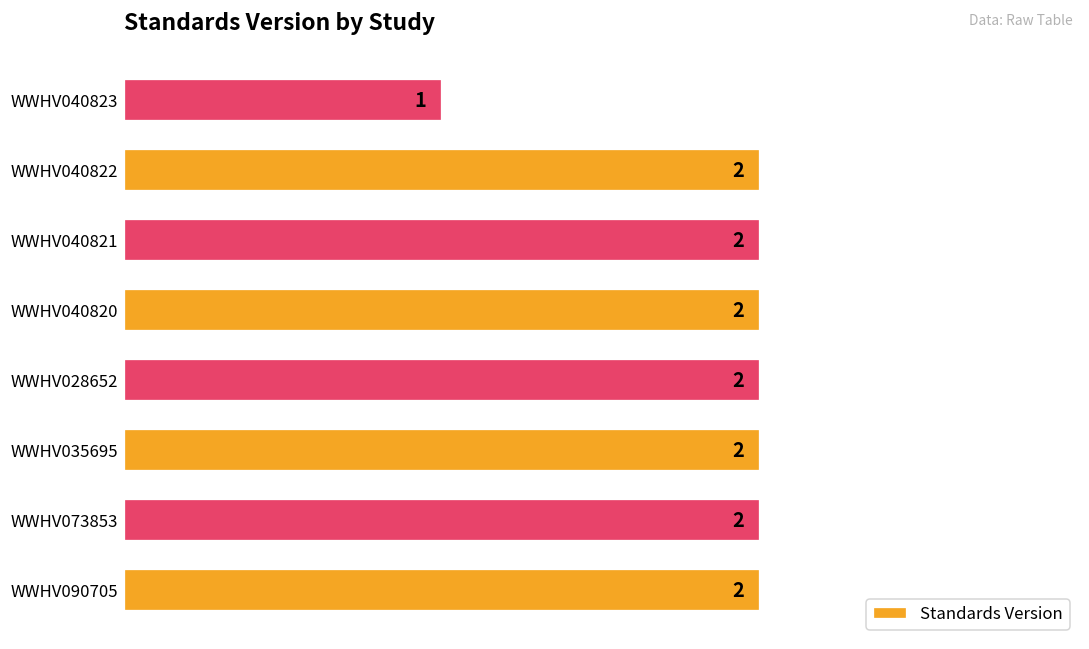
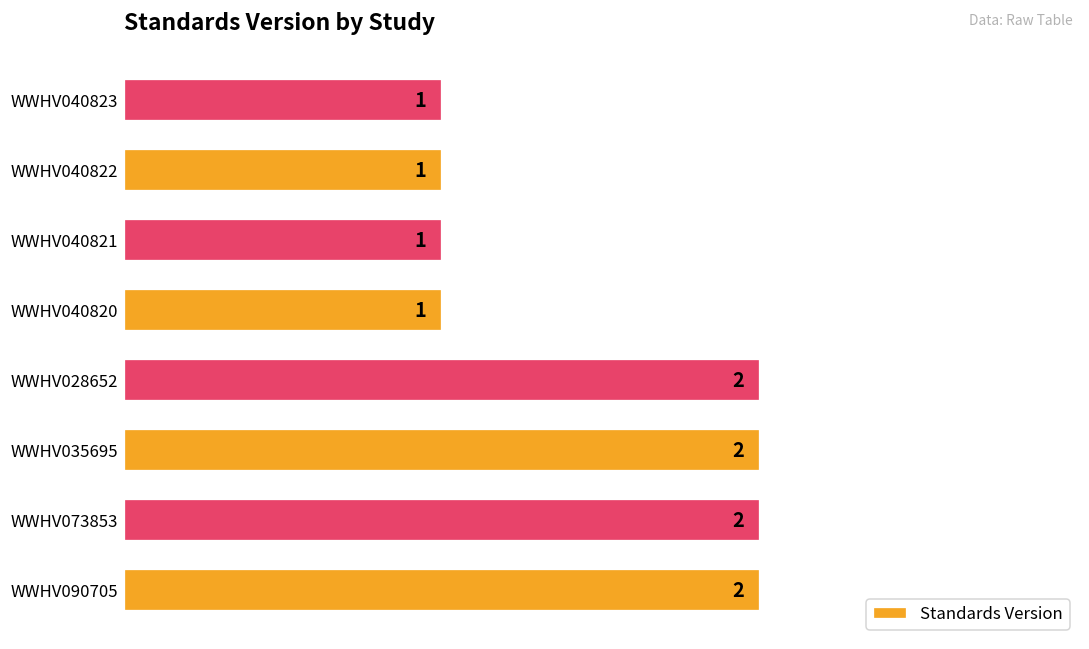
  {
    "WWHV040823": 1,
-   "WWHV040822": 2,
-   "WWHV040821": 2,
-   "WWHV040820": 2,
+   "WWHV040822": 1,
+   "WWHV040821": 1,
+   "WWHV040820": 1,
    "WWHV028652": 2,
    "WWHV035695": 2,
    "WWHV073853": 2,
    "WWHV090705": 2
  }
